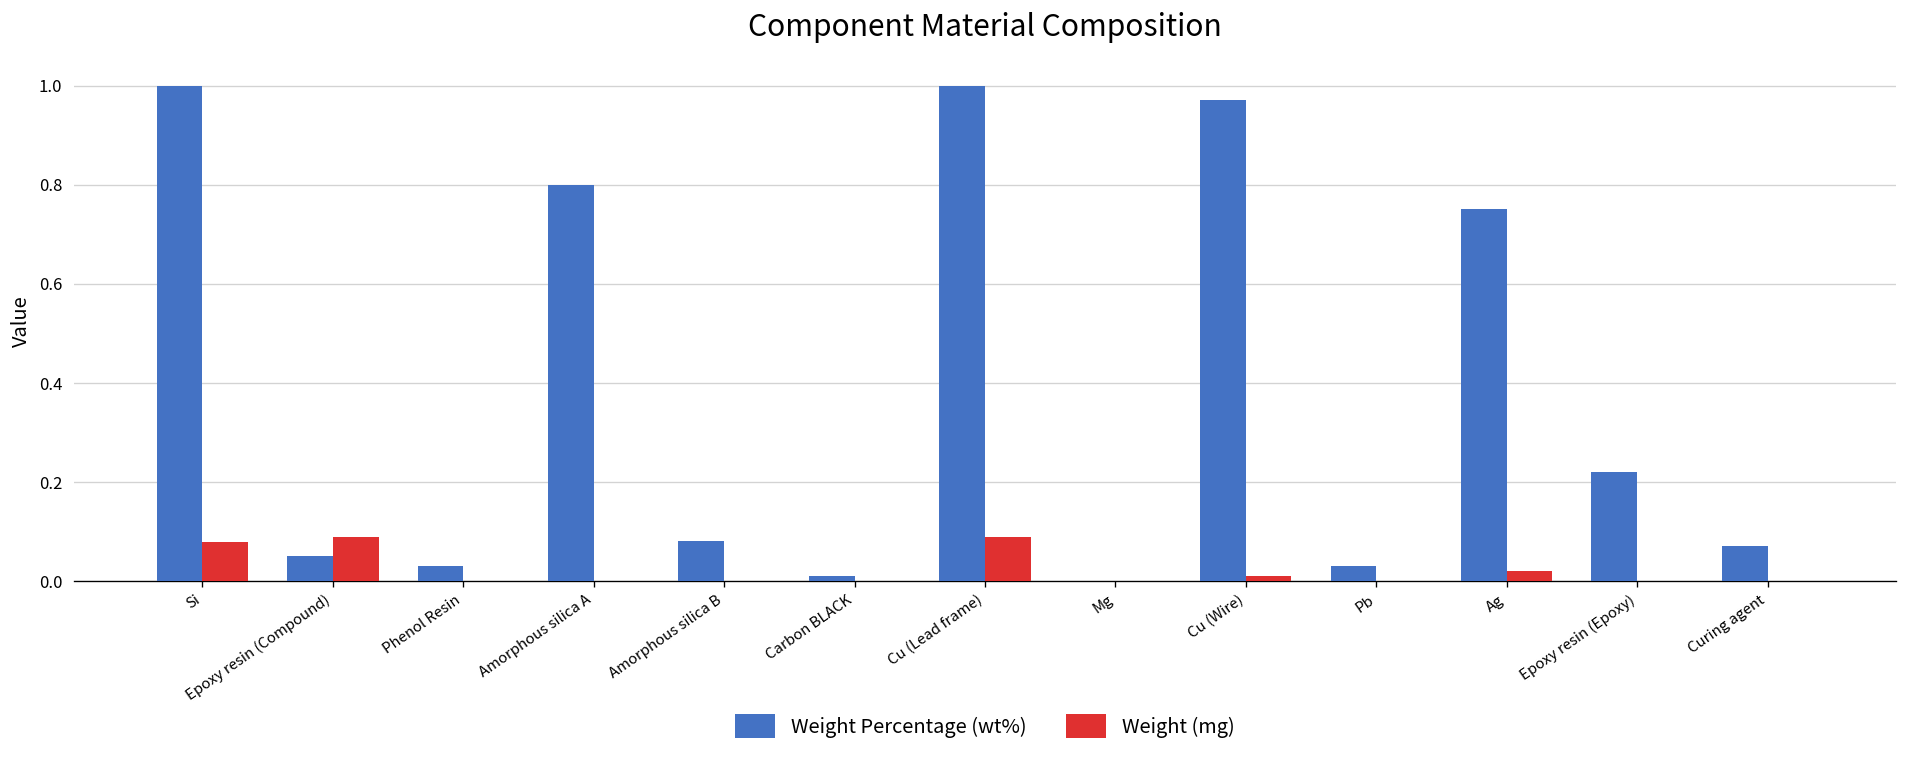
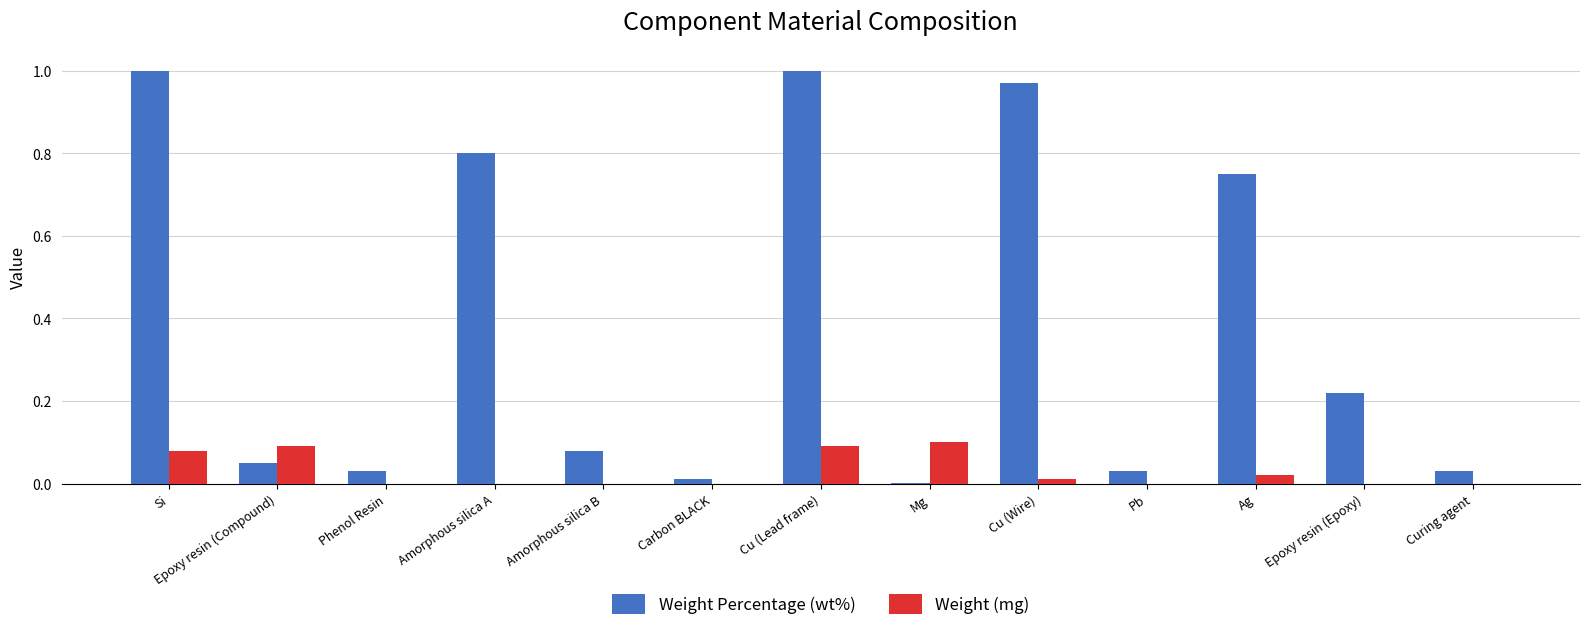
  {
    "Weight Percentage (wt%)": {
      "Si": 1.00,
      "Epoxy resin (Compound)": 0.05,
      "Phenol Resin": 0.03,
      "Amorphous silica A": 0.80,
      "Amorphous silica B": 0.08,
      "Carbon BLACK": 0.01,
      "Cu (Lead frame)": 1.00,
      "Cu (Wire)": 0.97,
      "Pb": 0.03,
      "Ag": 0.75,
      "Epoxy resin (Epoxy)": 0.22,
-     "Curing agent": 0.07
+     "Curing agent": 0.03
    },
    "Weight (mg)": {
      "Si": 0.08,
      "Epoxy resin (Compound)": 0.09,
      "Phenol Resin": 0.0,
      "Amorphous silica A": 0.0,
      "Amorphous silica B": 0.0,
      "Carbon BLACK": 0.0,
      "Cu (Lead frame)": 0.09,
-     "Mg": 0.0,
+     "Mg": 0.1,
      "Cu (Wire)": 0.01,
      "Pb": 0.0,
      "Ag": 0.02,
      "Epoxy resin (Epoxy)": 0.0,
      "Curing agent": 0.0
    }
  }
